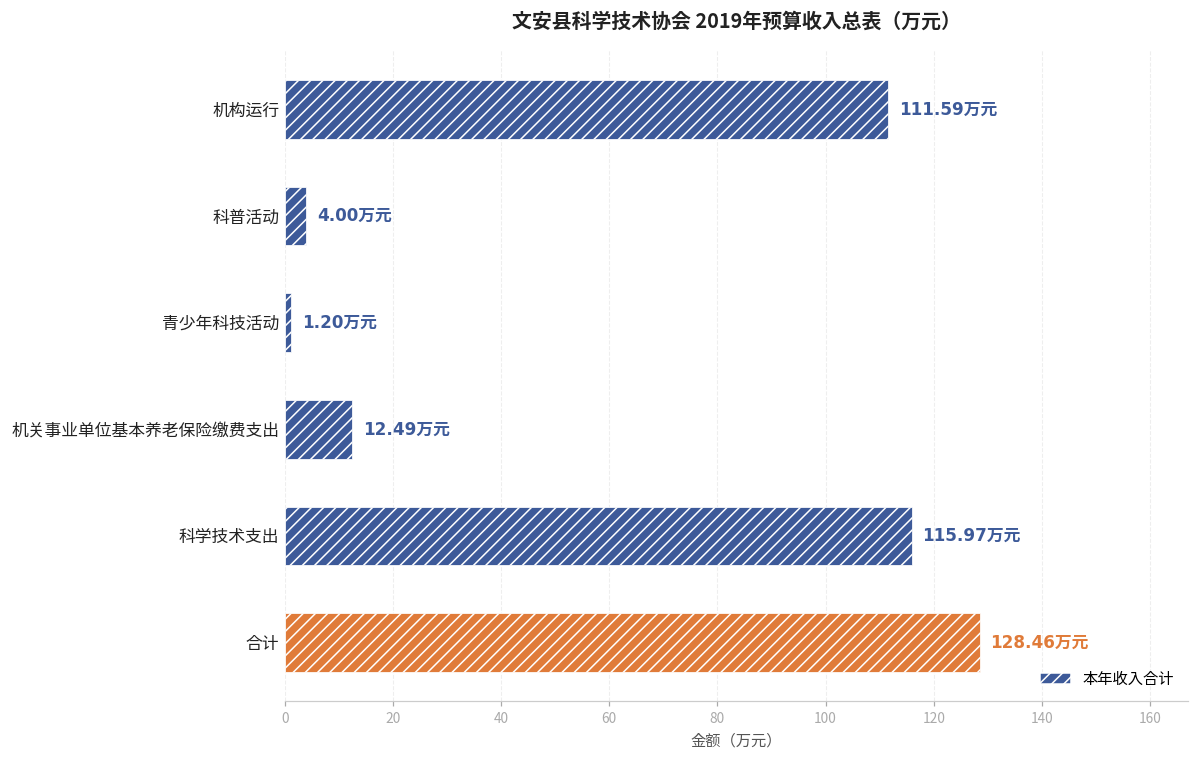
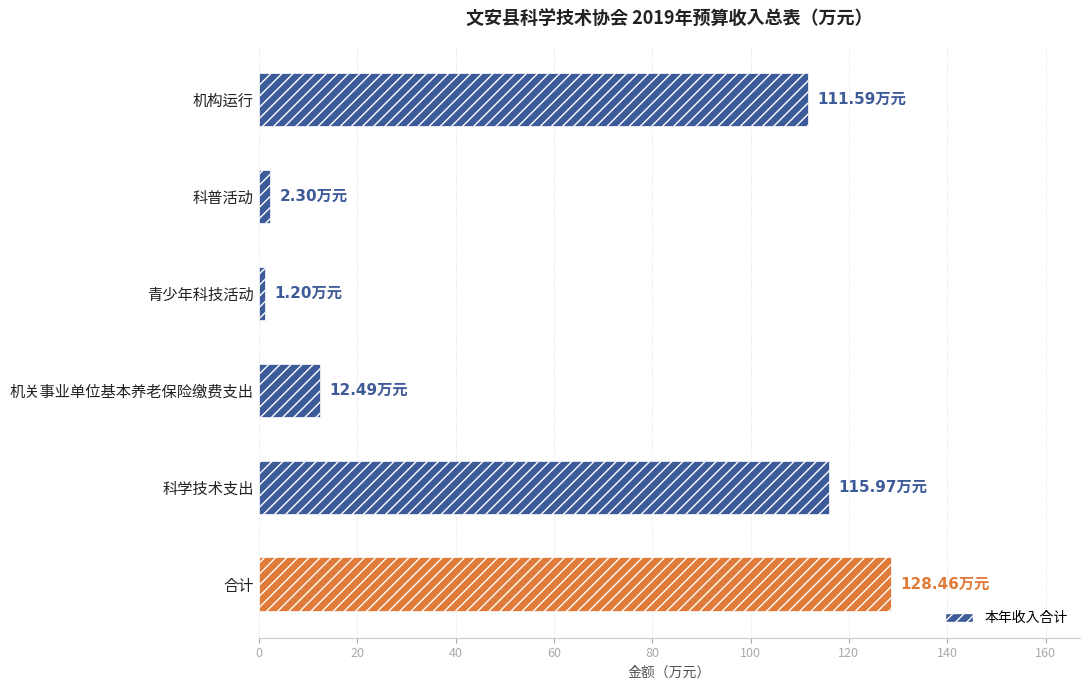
  {
    "机构运行": 111.59,
-   "科普活动": 4.00,
+   "科普活动": 2.30,
    "青少年科技活动": 1.20,
    "机关事业单位基本养老保险缴费支出": 12.49,
    "科学技术支出": 115.97,
    "合计": 128.46
  }
